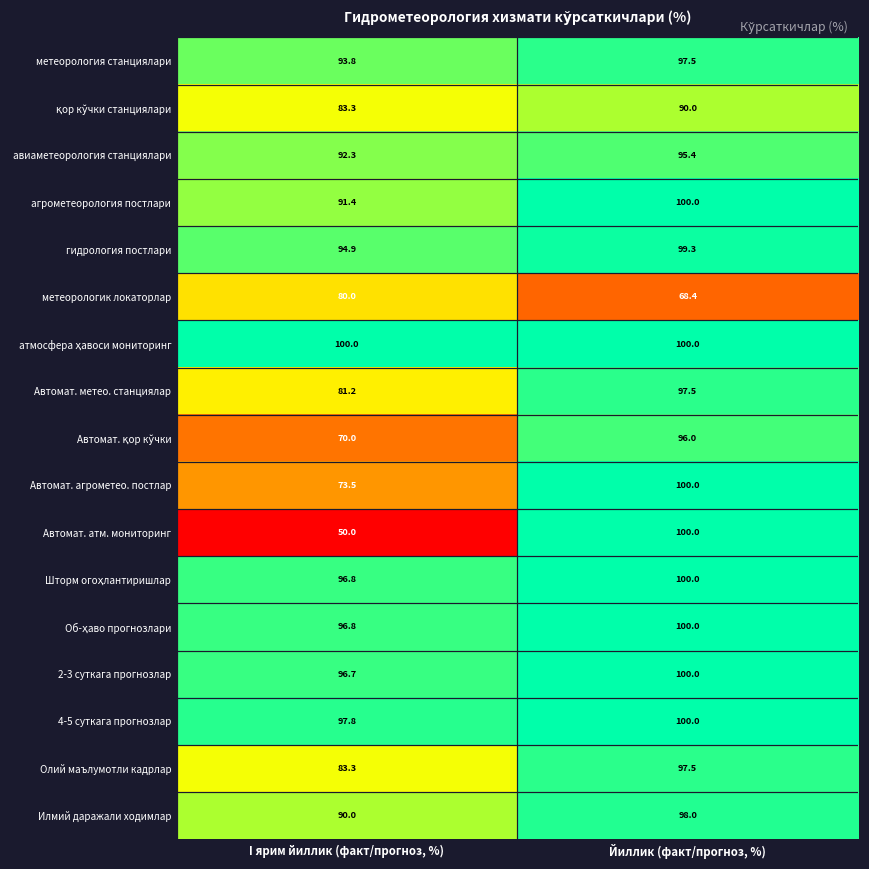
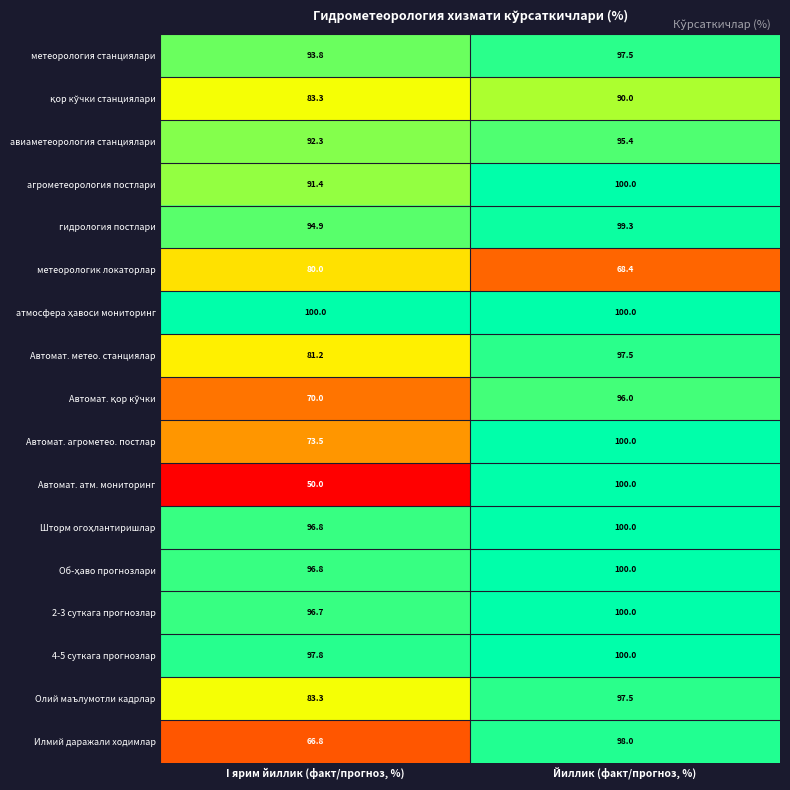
  {
    "метеорология станциялари": {
      "I ярим йиллик (факт/прогноз, %)": 93.8,
      "Йиллик (факт/прогноз, %)": 97.5
    },
    "қор кўчки станциялари": {
      "I ярим йиллик (факт/прогноз, %)": 83.3,
      "Йиллик (факт/прогноз, %)": 90.0
    },
    "авиаметеорология станциялари": {
      "I ярим йиллик (факт/прогноз, %)": 92.3,
      "Йиллик (факт/прогноз, %)": 95.4
    },
    "агрометеорология постлари": {
      "I ярим йиллик (факт/прогноз, %)": 91.4,
      "Йиллик (факт/прогноз, %)": 100.0
    },
    "гидрология постлари": {
      "I ярим йиллик (факт/прогноз, %)": 94.9,
      "Йиллик (факт/прогноз, %)": 99.3
    },
    "метеорологик локаторлар": {
      "I ярим йиллик (факт/прогноз, %)": 80.0,
      "Йиллик (факт/прогноз, %)": 68.4
    },
    "атмосфера ҳавоси мониторинг": {
      "I ярим йиллик (факт/прогноз, %)": 100.0,
      "Йиллик (факт/прогноз, %)": 100.0
    },
    "Автомат. метео. станциялар": {
      "I ярим йиллик (факт/прогноз, %)": 81.2,
      "Йиллик (факт/прогноз, %)": 97.5
    },
    "Автомат. қор кўчки": {
      "I ярим йиллик (факт/прогноз, %)": 70.0,
      "Йиллик (факт/прогноз, %)": 96.0
    },
    "Автомат. агрометео. постлар": {
      "I ярим йиллик (факт/прогноз, %)": 73.5,
      "Йиллик (факт/прогноз, %)": 100.0
    },
    "Автомат. атм. мониторинг": {
      "I ярим йиллик (факт/прогноз, %)": 50.0,
      "Йиллик (факт/прогноз, %)": 100.0
    },
    "Шторм огоҳлантиришлар": {
      "I ярим йиллик (факт/прогноз, %)": 96.8,
      "Йиллик (факт/прогноз, %)": 100.0
    },
    "Об-ҳаво прогнозлари": {
      "I ярим йиллик (факт/прогноз, %)": 96.8,
      "Йиллик (факт/прогноз, %)": 100.0
    },
    "2-3 суткага прогнозлар": {
      "I ярим йиллик (факт/прогноз, %)": 96.7,
      "Йиллик (факт/прогноз, %)": 100.0
    },
    "4-5 суткага прогнозлар": {
      "I ярим йиллик (факт/прогноз, %)": 97.8,
      "Йиллик (факт/прогноз, %)": 100.0
    },
    "Олий маълумотли кадрлар": {
      "I ярим йиллик (факт/прогноз, %)": 83.3,
      "Йиллик (факт/прогноз, %)": 97.5
    },
    "Илмий даражали ходимлар": {
-     "I ярим йиллик (факт/прогноз, %)": 90.0,
+     "I ярим йиллик (факт/прогноз, %)": 66.8,
      "Йиллик (факт/прогноз, %)": 98.0
    }
  }
